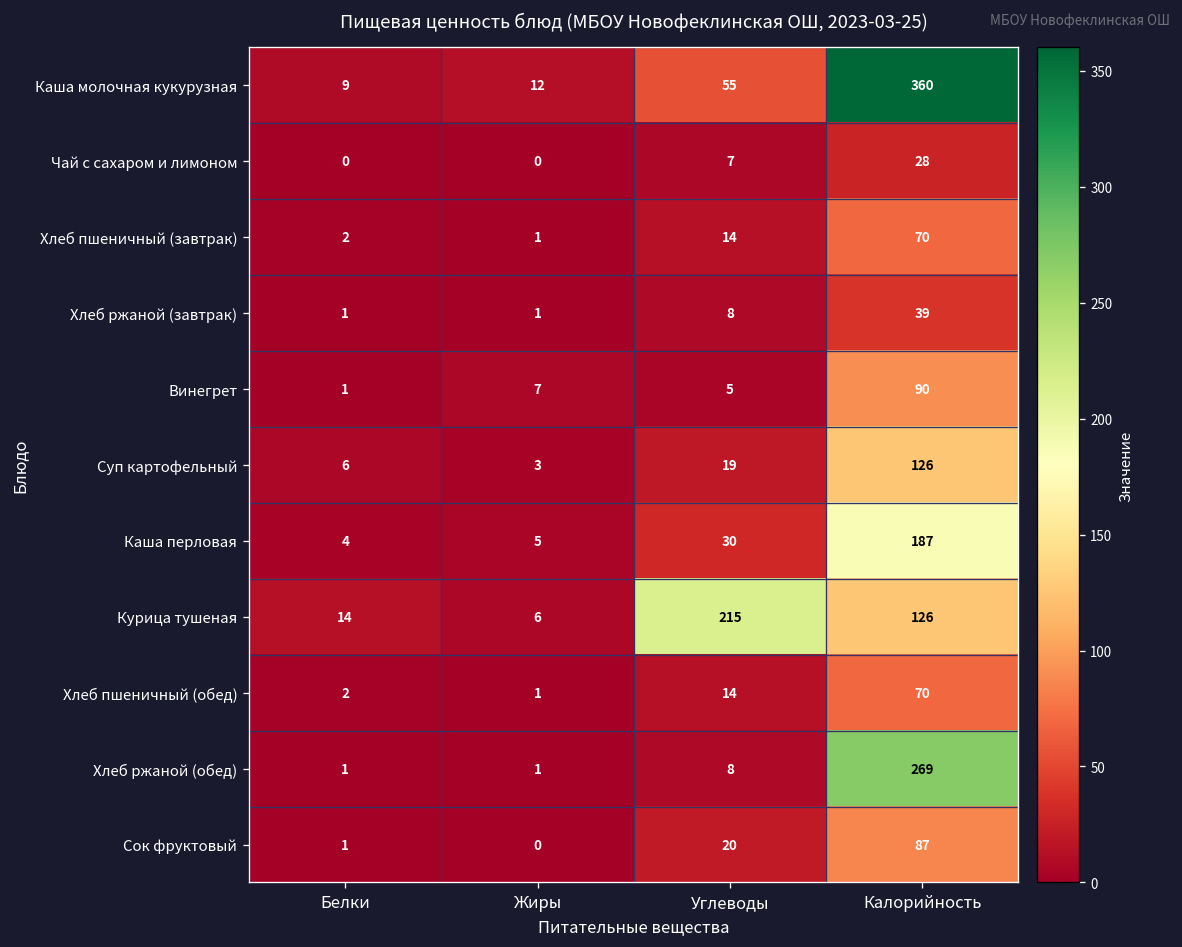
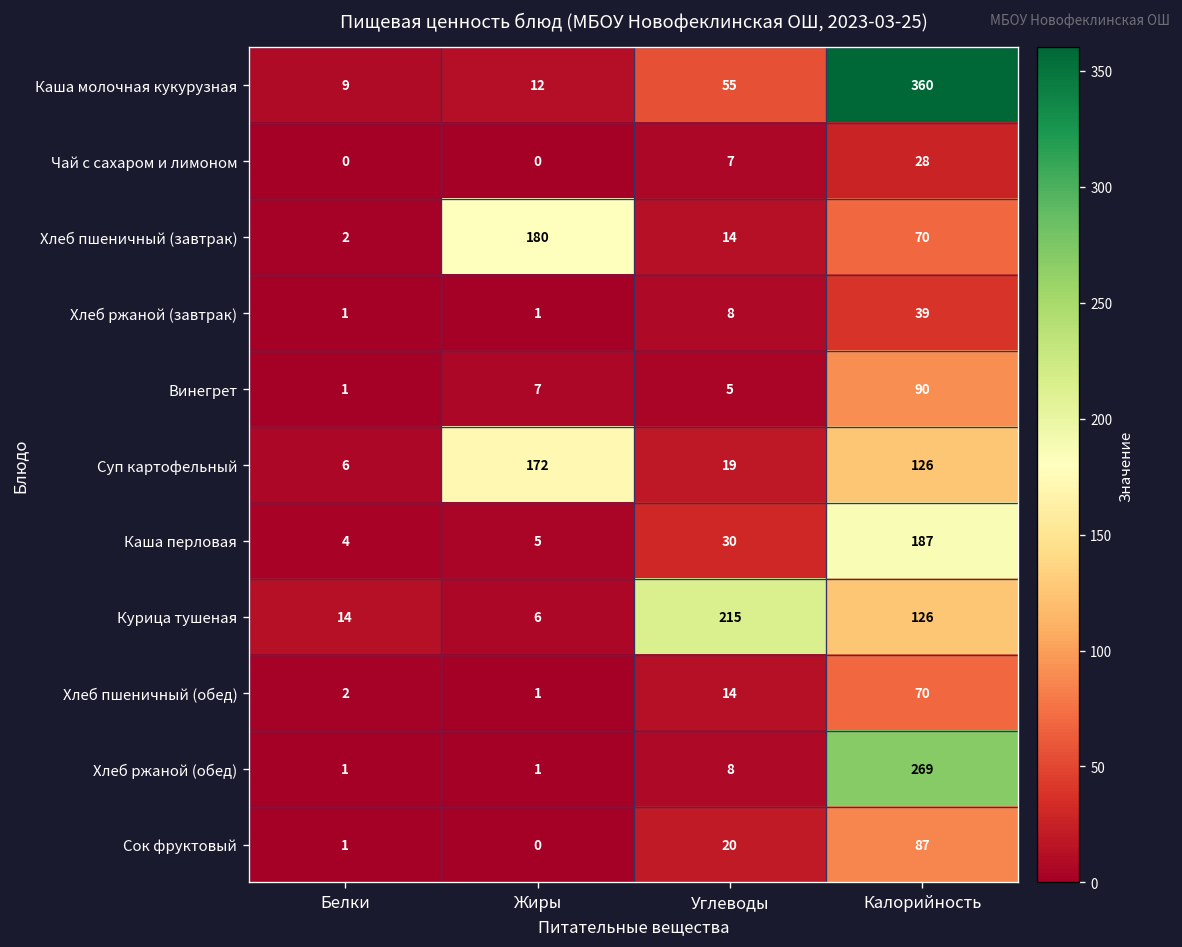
  {
    "Каша молочная кукурузная": {
      "Белки": 9,
      "Жиры": 12,
      "Углеводы": 55,
      "Калорийность": 360
    },
    "Чай с сахаром и лимоном": {
      "Белки": 0,
      "Жиры": 0,
      "Углеводы": 7,
      "Калорийность": 28
    },
    "Хлеб пшеничный (завтрак)": {
      "Белки": 2,
-     "Жиры": 1,
+     "Жиры": 180,
      "Углеводы": 14,
      "Калорийность": 70
    },
    "Хлеб ржаной (завтрак)": {
      "Белки": 1,
      "Жиры": 1,
      "Углеводы": 8,
      "Калорийность": 39
    },
    "Винегрет": {
      "Белки": 1,
      "Жиры": 7,
      "Углеводы": 5,
      "Калорийность": 90
    },
    "Суп картофельный": {
      "Белки": 6,
-     "Жиры": 3,
+     "Жиры": 172,
      "Углеводы": 19,
      "Калорийность": 126
    },
    "Каша перловая": {
      "Белки": 4,
      "Жиры": 5,
      "Углеводы": 30,
      "Калорийность": 187
    },
    "Курица тушеная": {
      "Белки": 14,
      "Жиры": 6,
      "Углеводы": 215,
      "Калорийность": 126
    },
    "Хлеб пшеничный (обед)": {
      "Белки": 2,
      "Жиры": 1,
      "Углеводы": 14,
      "Калорийность": 70
    },
    "Хлеб ржаной (обед)": {
      "Белки": 1,
      "Жиры": 1,
      "Углеводы": 8,
      "Калорийность": 269
    },
    "Сок фруктовый": {
      "Белки": 1,
      "Жиры": 0,
      "Углеводы": 20,
      "Калорийность": 87
    }
  }
